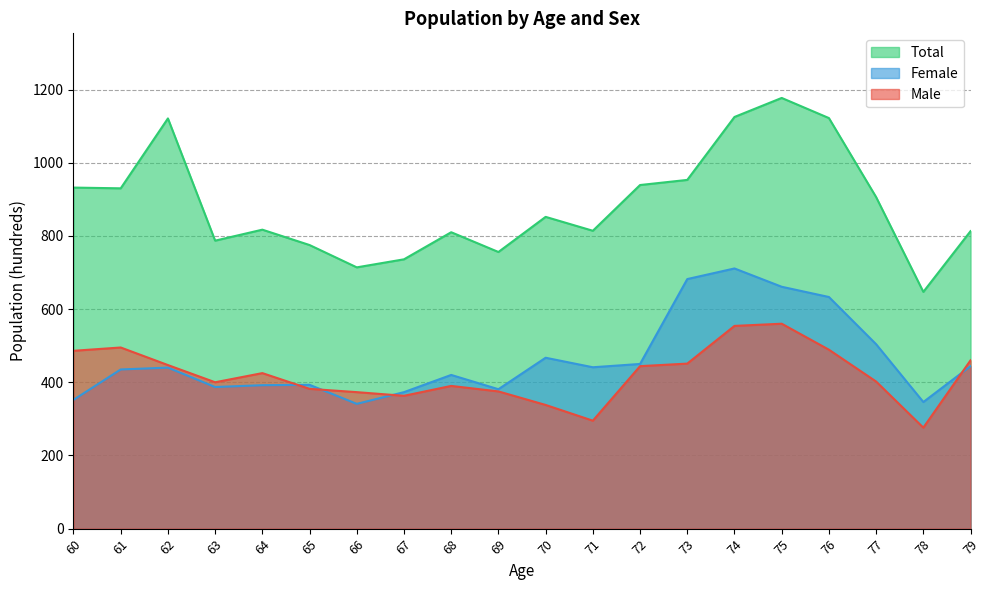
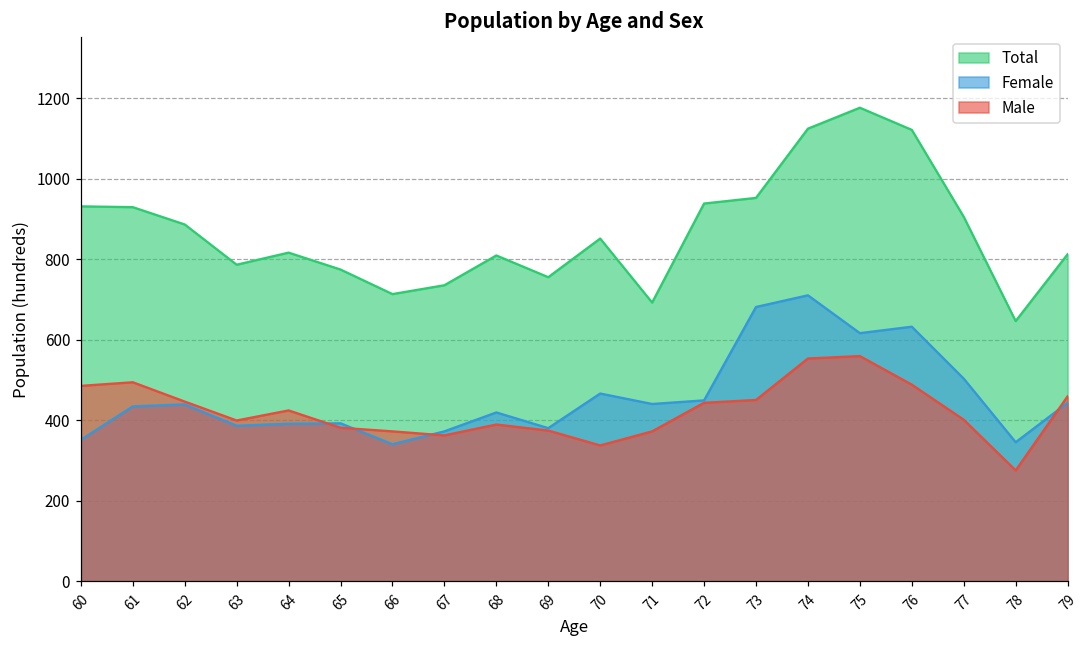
  {
    "Total": {
      "60": 930,
      "61": 930,
-     "62": 1120,
+     "62": 890,
      "63": 790,
      "64": 820,
      "65": 780,
      "66": 710,
      "67": 740,
      "68": 810,
      "69": 760,
      "70": 850,
-     "71": 810,
+     "71": 690,
      "72": 940,
      "73": 950,
      "74": 1130,
      "75": 1180,
      "76": 1120,
      "77": 910,
      "78": 650,
      "79": 810
    },
    "Female": {
      "60": 350,
      "61": 440,
      "63": 390,
      "64": 390,
      "65": 390,
      "66": 340,
      "67": 370,
      "68": 420,
      "70": 470,
      "71": 440,
      "73": 680,
      "74": 710,
-     "75": 660,
+     "75": 620,
      "76": 630,
      "77": 500,
      "78": 350,
      "79": 440
    },
    "Male": {
      "60": 490,
      "61": 500,
      "63": 400,
      "64": 430,
      "65": 380,
      "66": 370,
      "67": 360,
      "68": 390,
      "70": 340,
-     "71": 300,
+     "71": 370,
      "73": 450,
      "74": 550,
      "75": 560,
      "76": 490,
      "77": 400,
      "78": 280,
      "79": 460
    }
  }
